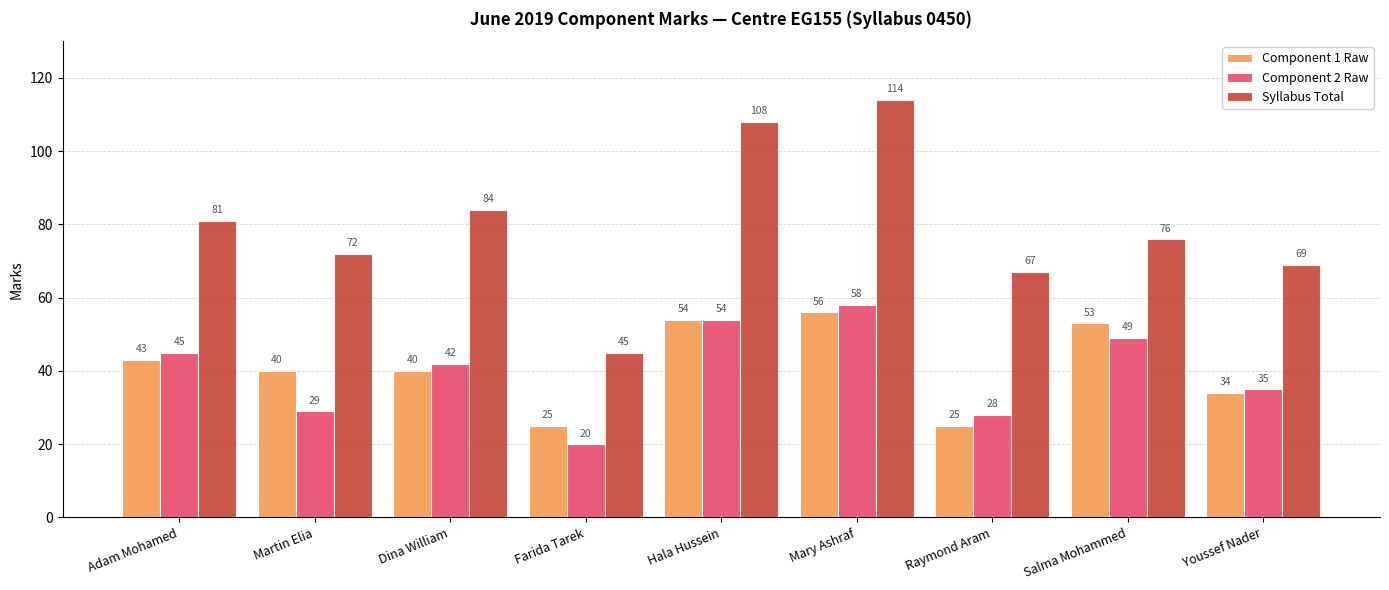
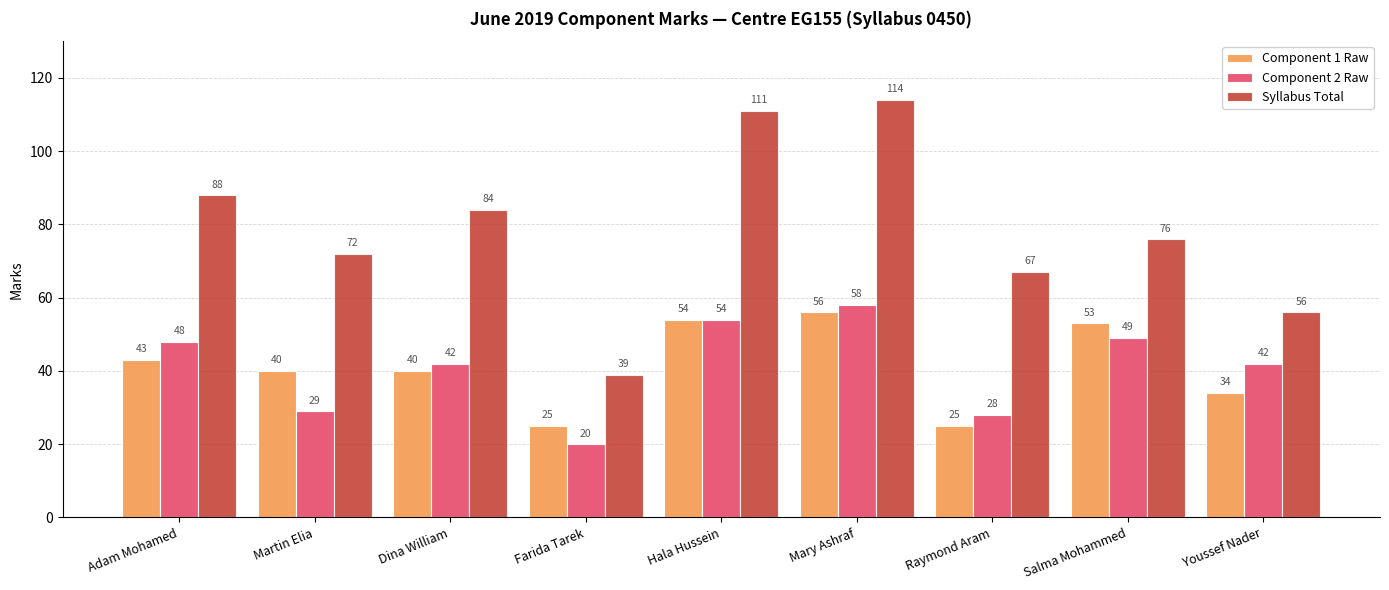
  {
    "Component 1 Raw": {
      "Adam Mohamed": 43,
      "Martin Elia": 40,
      "Dina William": 40,
      "Farida Tarek": 25,
      "Hala Hussein": 54,
      "Mary Ashraf": 56,
      "Raymond Aram": 25,
      "Salma Mohammed": 53,
      "Youssef Nader": 34
    },
    "Component 2 Raw": {
-     "Adam Mohamed": 45,
+     "Adam Mohamed": 48,
      "Martin Elia": 29,
      "Dina William": 42,
      "Farida Tarek": 20,
      "Hala Hussein": 54,
      "Mary Ashraf": 58,
      "Raymond Aram": 28,
      "Salma Mohammed": 49,
-     "Youssef Nader": 35
+     "Youssef Nader": 42
    },
    "Syllabus Total": {
-     "Adam Mohamed": 81,
+     "Adam Mohamed": 88,
      "Martin Elia": 72,
      "Dina William": 84,
-     "Farida Tarek": 45,
-     "Hala Hussein": 108,
+     "Farida Tarek": 39,
+     "Hala Hussein": 111,
      "Mary Ashraf": 114,
      "Raymond Aram": 67,
      "Salma Mohammed": 76,
-     "Youssef Nader": 69
+     "Youssef Nader": 56
    }
  }
